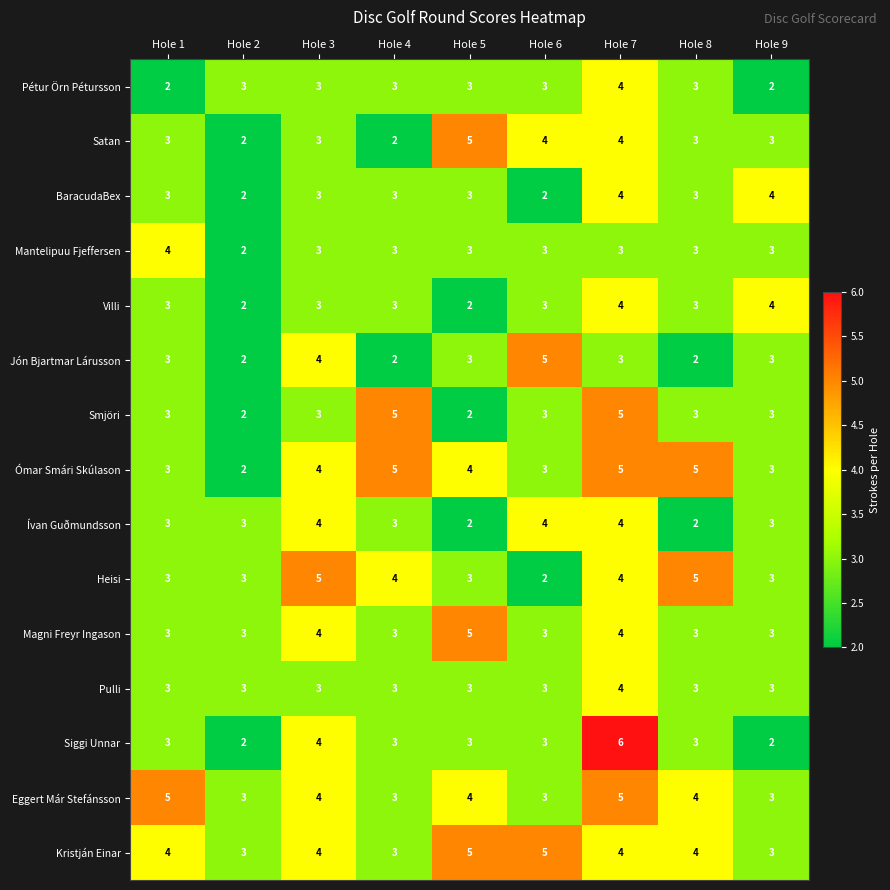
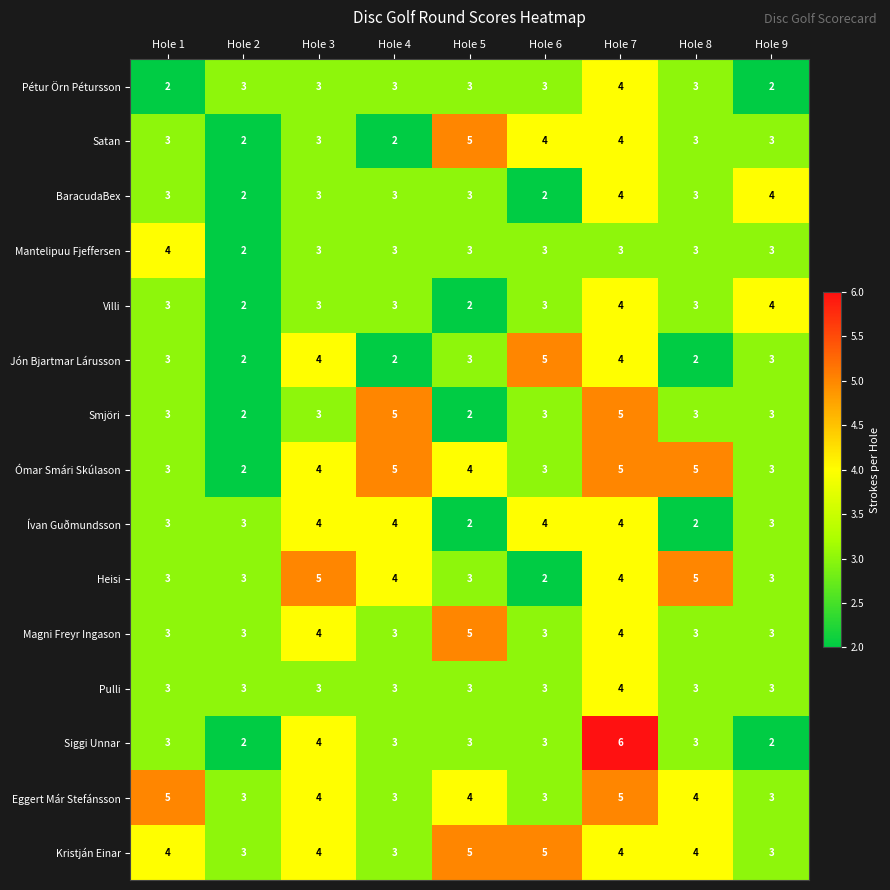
  {
    "Pétur Örn Pétursson": {
      "Hole 1": 2,
      "Hole 2": 3,
      "Hole 3": 3,
      "Hole 4": 3,
      "Hole 5": 3,
      "Hole 6": 3,
      "Hole 7": 4,
      "Hole 8": 3,
      "Hole 9": 2
    },
    "Satan": {
      "Hole 1": 3,
      "Hole 2": 2,
      "Hole 3": 3,
      "Hole 4": 2,
      "Hole 5": 5,
      "Hole 6": 4,
      "Hole 7": 4,
      "Hole 8": 3,
      "Hole 9": 3
    },
    "BaracudaBex": {
      "Hole 1": 3,
      "Hole 2": 2,
      "Hole 3": 3,
      "Hole 4": 3,
      "Hole 5": 3,
      "Hole 6": 2,
      "Hole 7": 4,
      "Hole 8": 3,
      "Hole 9": 4
    },
    "Mantelipuu Fjeffersen": {
      "Hole 1": 4,
      "Hole 2": 2,
      "Hole 3": 3,
      "Hole 4": 3,
      "Hole 5": 3,
      "Hole 6": 3,
      "Hole 7": 3,
      "Hole 8": 3,
      "Hole 9": 3
    },
    "Villi": {
      "Hole 1": 3,
      "Hole 2": 2,
      "Hole 3": 3,
      "Hole 4": 3,
      "Hole 5": 2,
      "Hole 6": 3,
      "Hole 7": 4,
      "Hole 8": 3,
      "Hole 9": 4
    },
    "Jón Bjartmar Lárusson": {
      "Hole 1": 3,
      "Hole 2": 2,
      "Hole 3": 4,
      "Hole 4": 2,
      "Hole 5": 3,
      "Hole 6": 5,
-     "Hole 7": 3,
+     "Hole 7": 4,
      "Hole 8": 2,
      "Hole 9": 3
    },
    "Smjöri": {
      "Hole 1": 3,
      "Hole 2": 2,
      "Hole 3": 3,
      "Hole 4": 5,
      "Hole 5": 2,
      "Hole 6": 3,
      "Hole 7": 5,
      "Hole 8": 3,
      "Hole 9": 3
    },
    "Ómar Smári Skúlason": {
      "Hole 1": 3,
      "Hole 2": 2,
      "Hole 3": 4,
      "Hole 4": 5,
      "Hole 5": 4,
      "Hole 6": 3,
      "Hole 7": 5,
      "Hole 8": 5,
      "Hole 9": 3
    },
    "Ívan Guðmundsson": {
      "Hole 1": 3,
      "Hole 2": 3,
      "Hole 3": 4,
-     "Hole 4": 3,
+     "Hole 4": 4,
      "Hole 5": 2,
      "Hole 6": 4,
      "Hole 7": 4,
      "Hole 8": 2,
      "Hole 9": 3
    },
    "Heisi": {
      "Hole 1": 3,
      "Hole 2": 3,
      "Hole 3": 5,
      "Hole 4": 4,
      "Hole 5": 3,
      "Hole 6": 2,
      "Hole 7": 4,
      "Hole 8": 5,
      "Hole 9": 3
    },
    "Magni Freyr Ingason": {
      "Hole 1": 3,
      "Hole 2": 3,
      "Hole 3": 4,
      "Hole 4": 3,
      "Hole 5": 5,
      "Hole 6": 3,
      "Hole 7": 4,
      "Hole 8": 3,
      "Hole 9": 3
    },
    "Pulli": {
      "Hole 1": 3,
      "Hole 2": 3,
      "Hole 3": 3,
      "Hole 4": 3,
      "Hole 5": 3,
      "Hole 6": 3,
      "Hole 7": 4,
      "Hole 8": 3,
      "Hole 9": 3
    },
    "Siggi Unnar": {
      "Hole 1": 3,
      "Hole 2": 2,
      "Hole 3": 4,
      "Hole 4": 3,
      "Hole 5": 3,
      "Hole 6": 3,
      "Hole 7": 6,
      "Hole 8": 3,
      "Hole 9": 2
    },
    "Eggert Már Stefánsson": {
      "Hole 1": 5,
      "Hole 2": 3,
      "Hole 3": 4,
      "Hole 4": 3,
      "Hole 5": 4,
      "Hole 6": 3,
      "Hole 7": 5,
      "Hole 8": 4,
      "Hole 9": 3
    },
    "Kristján Einar": {
      "Hole 1": 4,
      "Hole 2": 3,
      "Hole 3": 4,
      "Hole 4": 3,
      "Hole 5": 5,
      "Hole 6": 5,
      "Hole 7": 4,
      "Hole 8": 4,
      "Hole 9": 3
    }
  }
